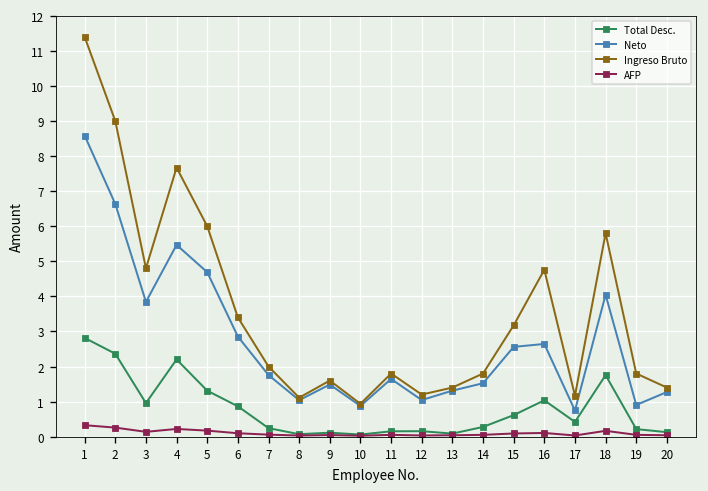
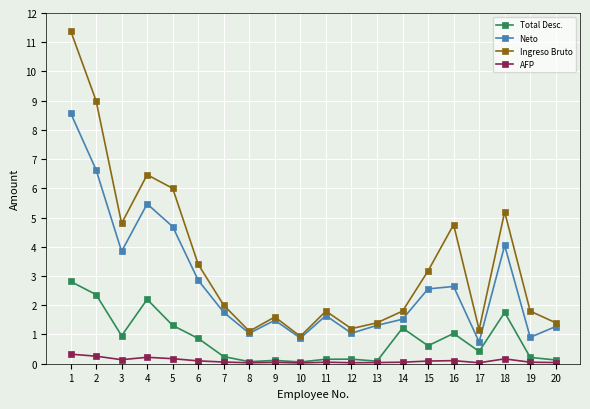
  {
    "Total Desc.": {
      "1": 2.8,
      "2": 2.4,
      "3": 1.0,
      "4": 2.2,
      "5": 1.3,
      "6": 0.9,
      "7": 0.2,
      "11": 0.2,
      "12": 0.2,
-     "14": 0.3,
+     "14": 1.2,
      "15": 0.6,
      "16": 1.0,
      "17": 0.4,
      "18": 1.8,
      "19": 0.2
    },
    "Neto": {
      "1": 8.6,
      "2": 6.6,
      "3": 3.8,
      "4": 5.5,
      "5": 4.7,
      "6": 2.9,
      "7": 1.8,
      "9": 1.5,
      "11": 1.6,
      "12": 1.0,
      "13": 1.3,
      "14": 1.5,
      "15": 2.6,
      "16": 2.6,
      "17": 0.7,
      "18": 4.0,
      "19": 0.9,
      "20": 1.3
    },
    "Ingreso Bruto": {
      "1": 11.4,
      "2": 9.0,
      "3": 4.8,
-     "4": 7.7,
+     "4": 6.5,
      "5": 6.0,
      "6": 3.4,
      "7": 2.0,
      "9": 1.6,
      "11": 1.8,
      "12": 1.2,
      "13": 1.4,
      "14": 1.8,
      "15": 3.2,
      "16": 4.8,
      "17": 1.2,
-     "18": 5.8,
+     "18": 5.2,
      "19": 1.8,
      "20": 1.4
    },
    "AFP": {
      "1": 0.3,
      "2": 0.3,
      "3": 0.1,
      "4": 0.2,
      "5": 0.2,
      "6": 0.1,
      "7": 0.1,
      "11": 0.1,
      "12": 0.0,
      "14": 0.1,
      "15": 0.1,
      "16": 0.1,
      "17": 0.0,
      "18": 0.2,
      "19": 0.1
    }
  }
